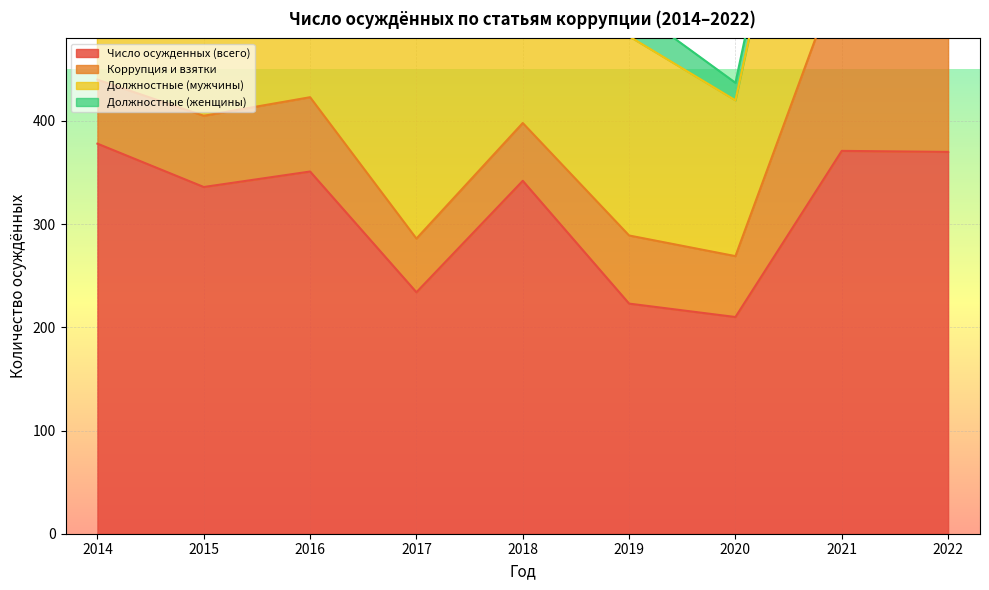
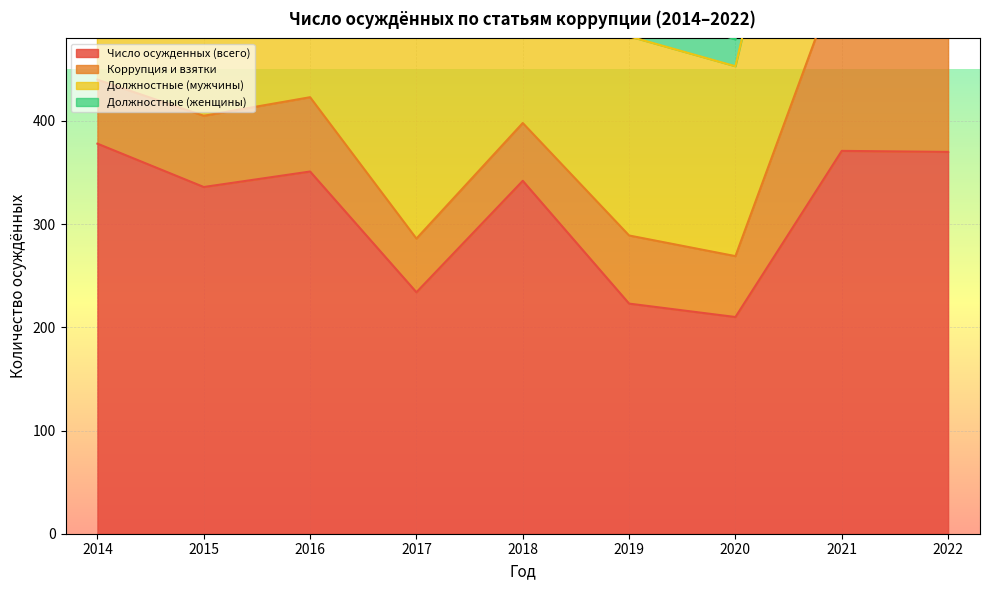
  {
    "Должностные (мужчины)": {
-     "2020": 151
+     "2020": 184
    },
    "Должностные (женщины)": {
-     "2020": 17
+     "2020": 26
    }
  }
